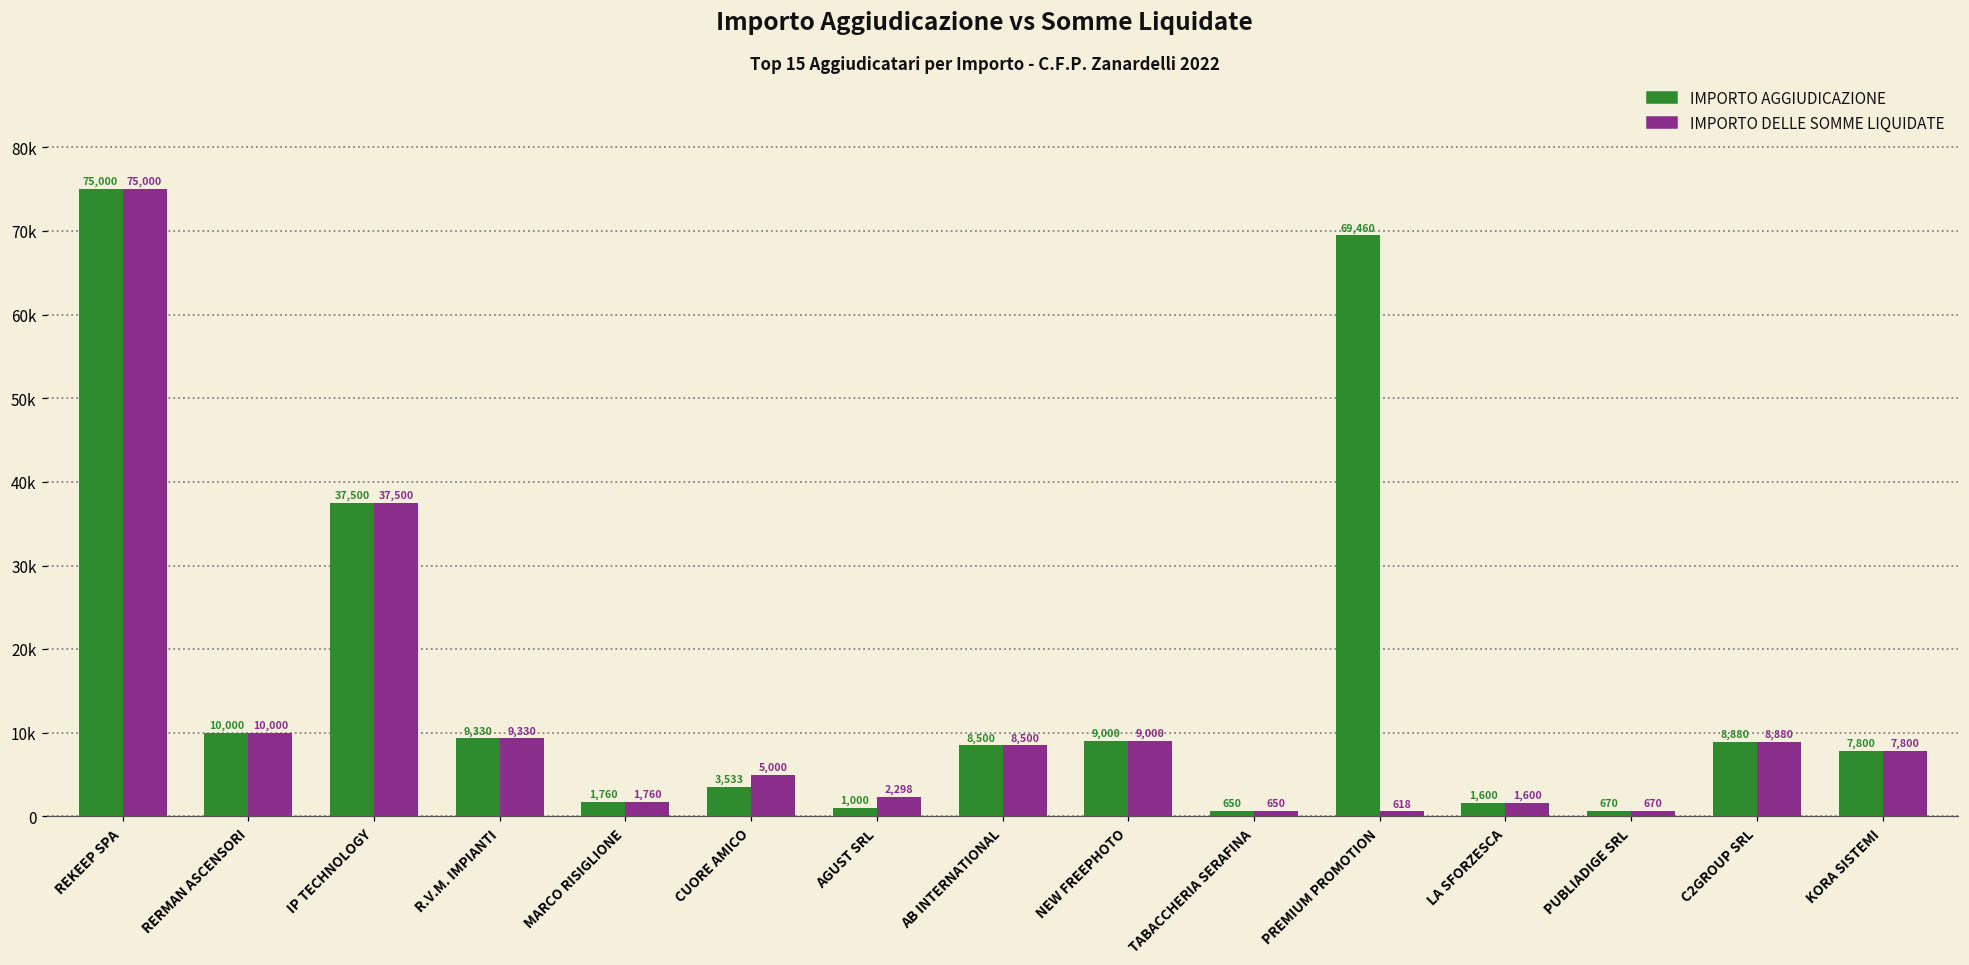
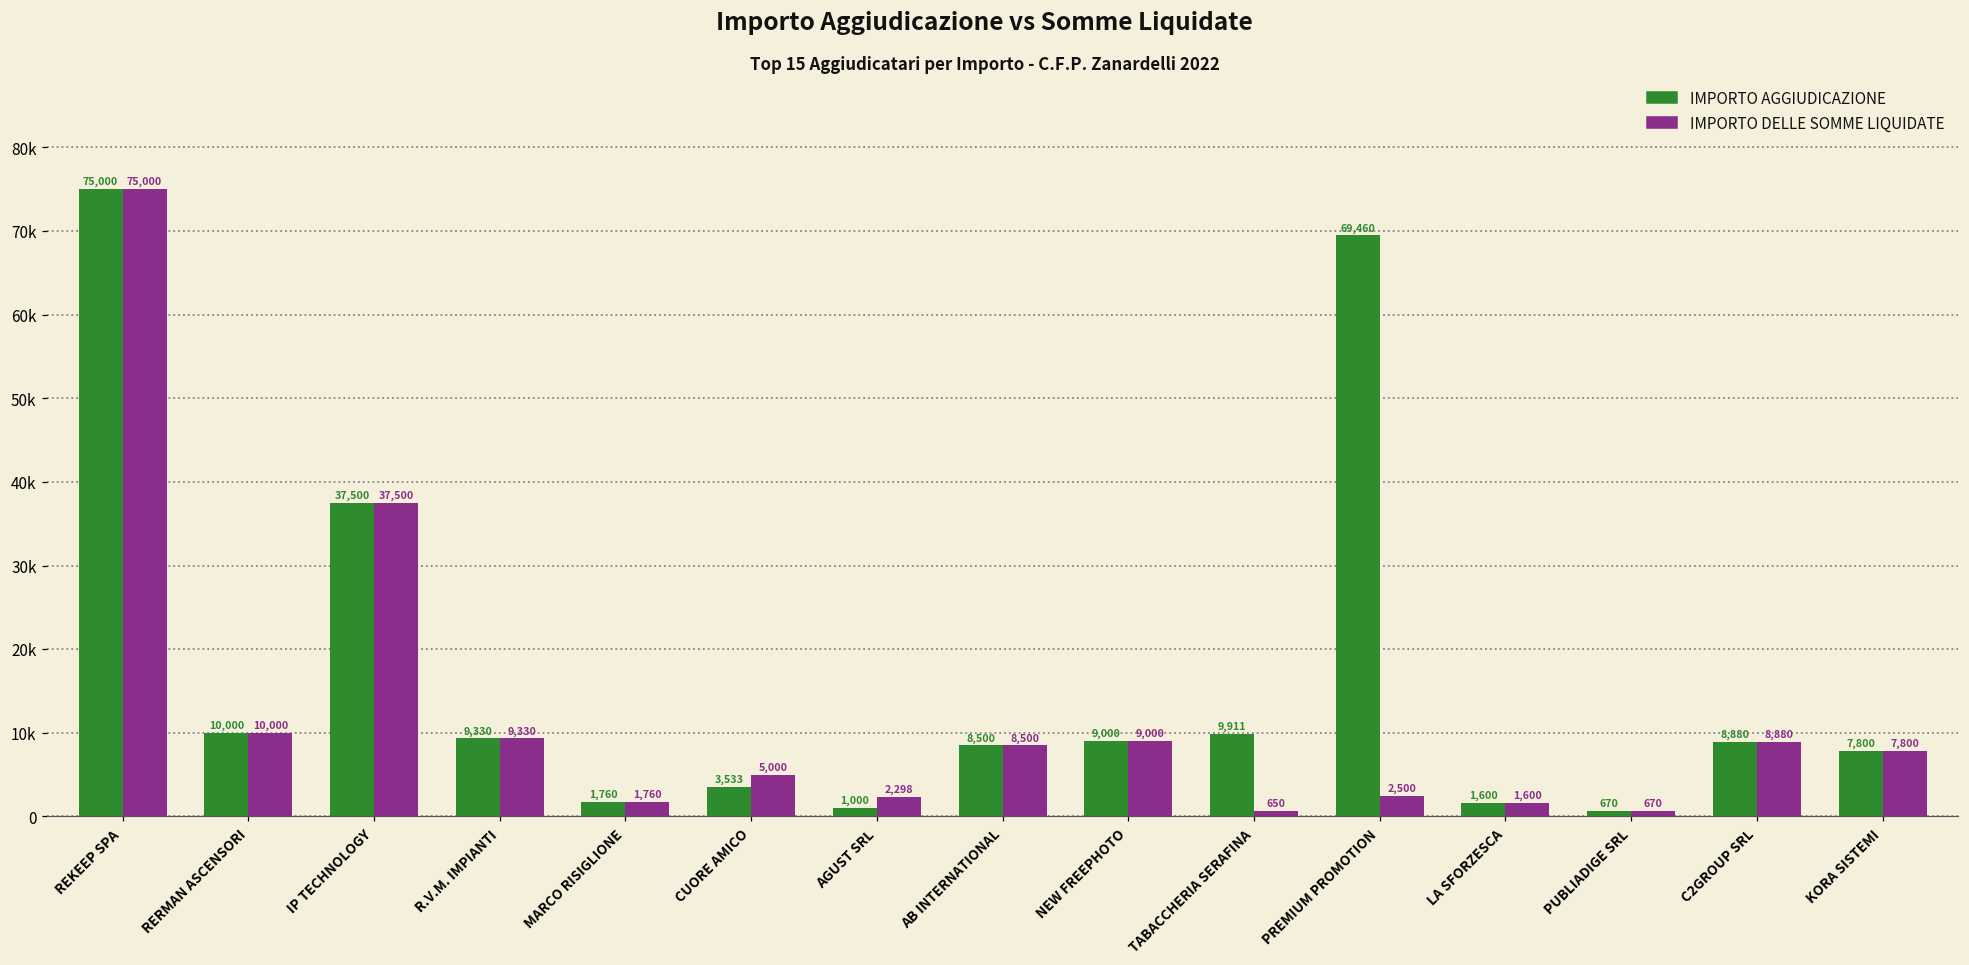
  {
    "IMPORTO AGGIUDICAZIONE": {
      "REKEEP SPA": "75,000",
      "RERMAN ASCENSORI": "10,000",
      "IP TECHNOLOGY": "37,500",
      "R.V.M. IMPIANTI": "9,330",
      "MARCO RISIGLIONE": "1,760",
      "CUORE AMICO": "3,533",
      "AGUST SRL": "1,000",
      "AB INTERNATIONAL": "8,500",
      "NEW FREEPHOTO": "9,000",
-     "TABACCHERIA SERAFINA": "650",
+     "TABACCHERIA SERAFINA": "9,911",
      "PREMIUM PROMOTION": "69,460",
      "LA SFORZESCA": "1,600",
      "PUBLIADIGE SRL": "670",
      "C2GROUP SRL": "8,880",
      "KORA SISTEMI": "7,800"
    },
    "IMPORTO DELLE SOMME LIQUIDATE": {
      "REKEEP SPA": "75,000",
      "RERMAN ASCENSORI": "10,000",
      "IP TECHNOLOGY": "37,500",
      "R.V.M. IMPIANTI": "9,330",
      "MARCO RISIGLIONE": "1,760",
      "CUORE AMICO": "5,000",
      "AGUST SRL": "2,298",
      "AB INTERNATIONAL": "8,500",
      "NEW FREEPHOTO": "9,000",
      "TABACCHERIA SERAFINA": "650",
-     "PREMIUM PROMOTION": "618",
+     "PREMIUM PROMOTION": "2,500",
      "LA SFORZESCA": "1,600",
      "PUBLIADIGE SRL": "670",
      "C2GROUP SRL": "8,880",
      "KORA SISTEMI": "7,800"
    }
  }
